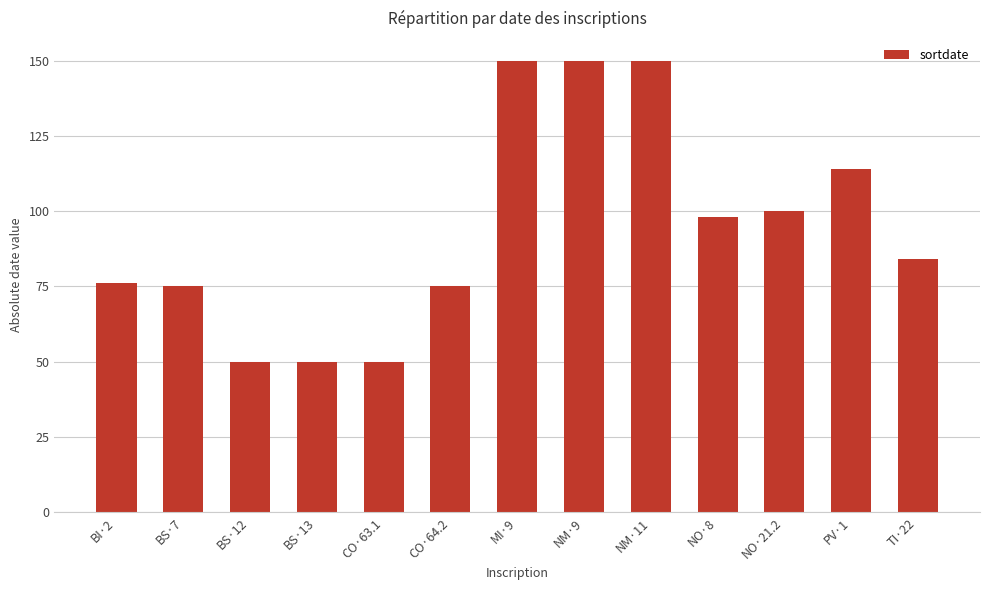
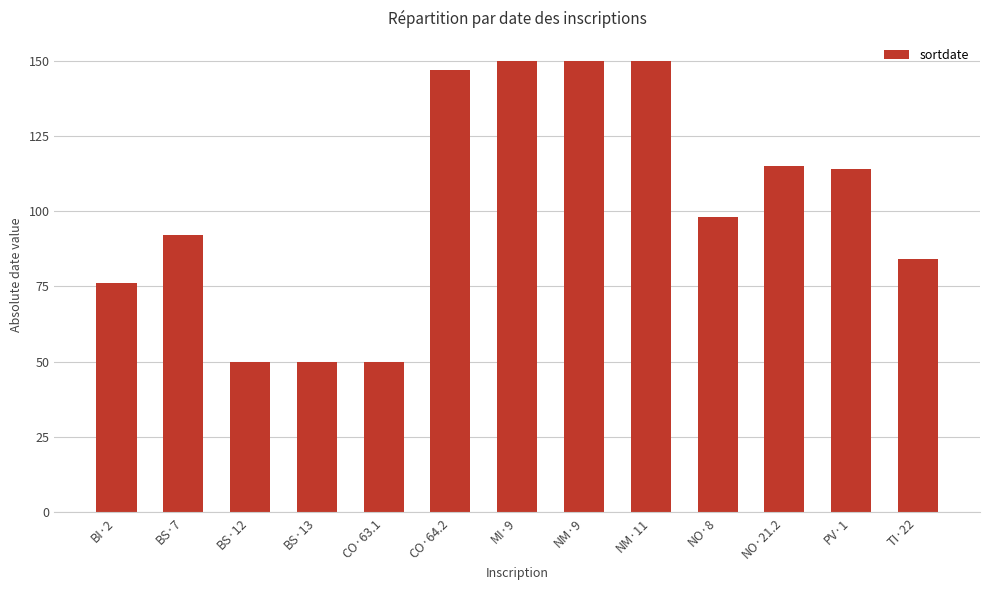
  {
    "BI·2": 76,
-   "BS·7": 75,
+   "BS·7": 92,
    "BS·12": 50,
    "BS·13": 50,
    "CO·63.1": 50,
-   "CO·64.2": 75,
+   "CO·64.2": 147,
    "MI·9": 150,
    "NM·9": 150,
    "NM·11": 150,
    "NO·8": 98,
-   "NO·21.2": 100,
+   "NO·21.2": 115,
    "PV·1": 114,
    "TI·22": 84
  }
